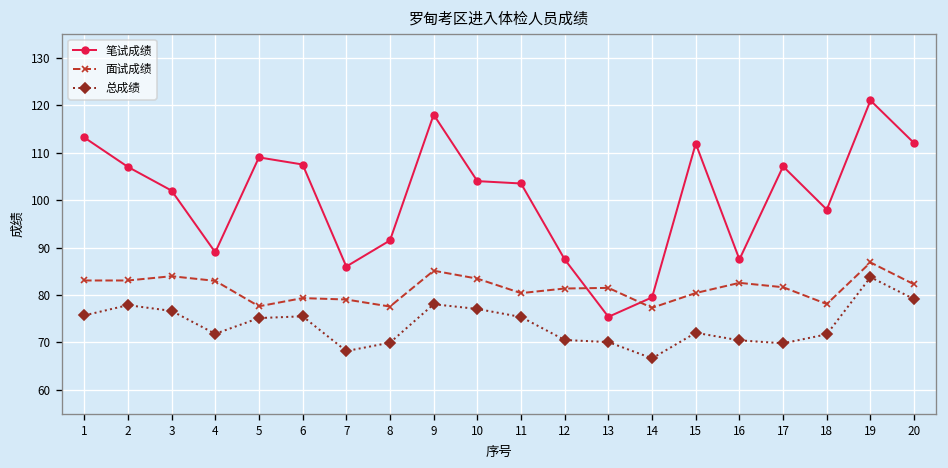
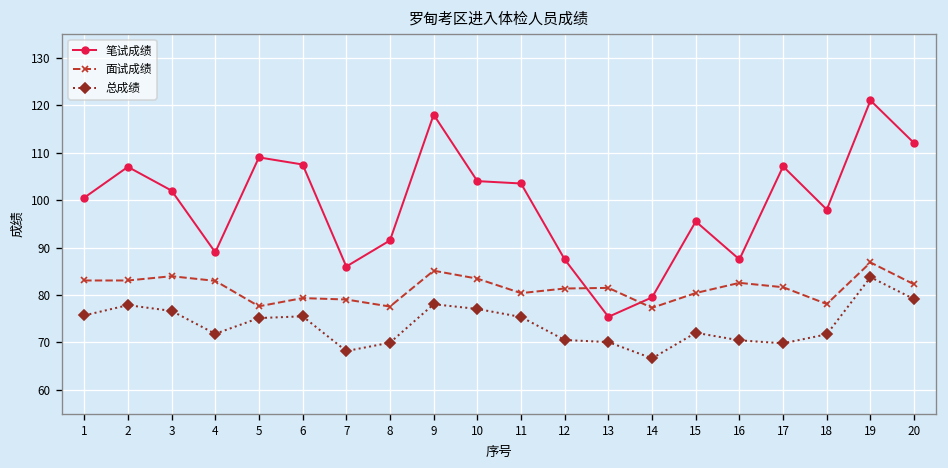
  {
    "笔试成绩": {
-     "1": 113,
+     "1": 101,
      "2": 107,
      "3": 102,
      "4": 89,
      "5": 109,
      "6": 108,
      "7": 86,
      "8": 92,
      "9": 118,
      "10": 104,
      "11": 104,
      "12": 88,
      "13": 75,
      "14": 80,
-     "15": 112,
+     "15": 96,
      "16": 88,
      "17": 107,
      "18": 98,
      "19": 121,
      "20": 112
    }
  }
